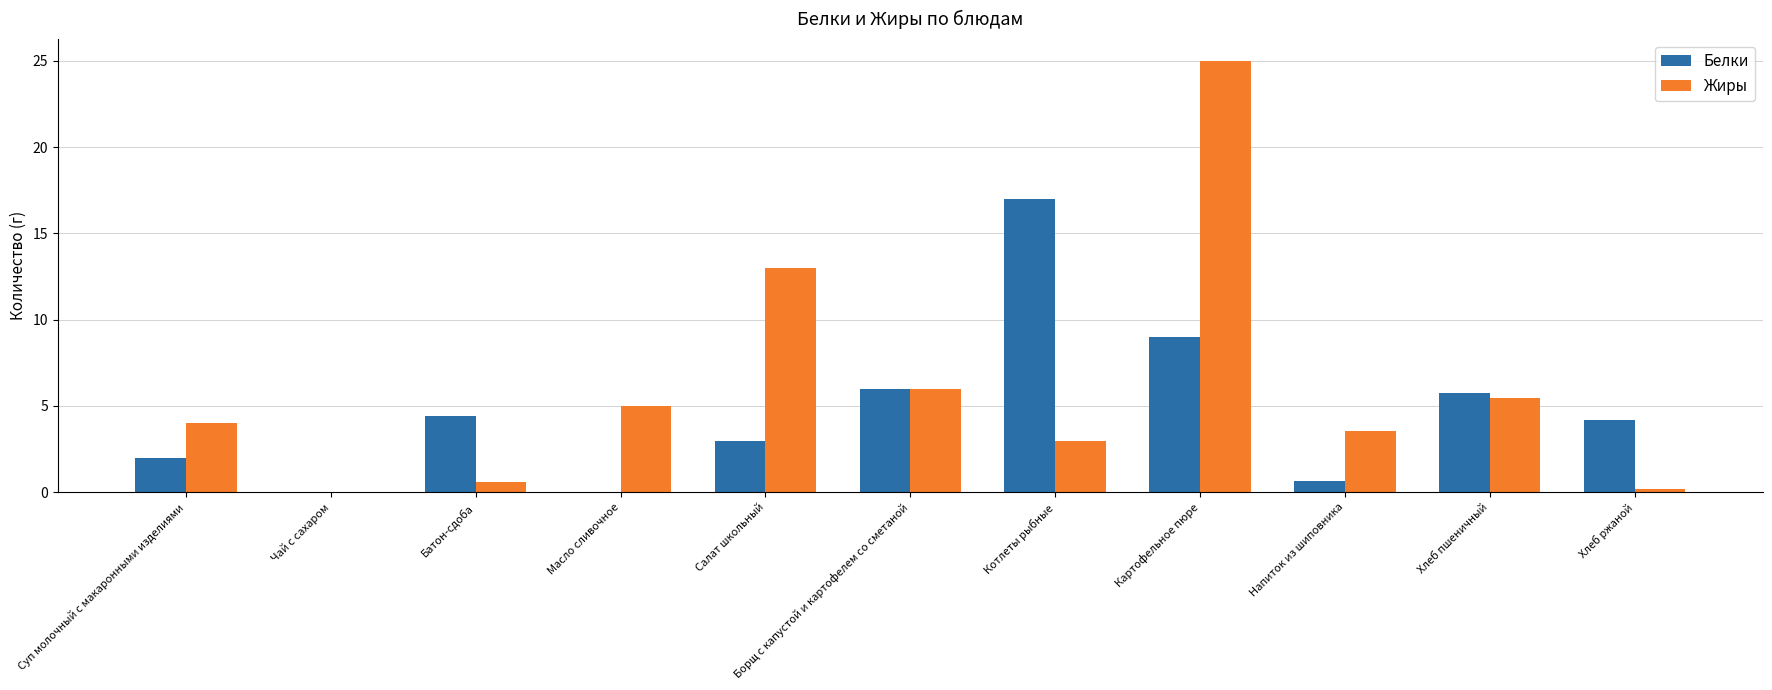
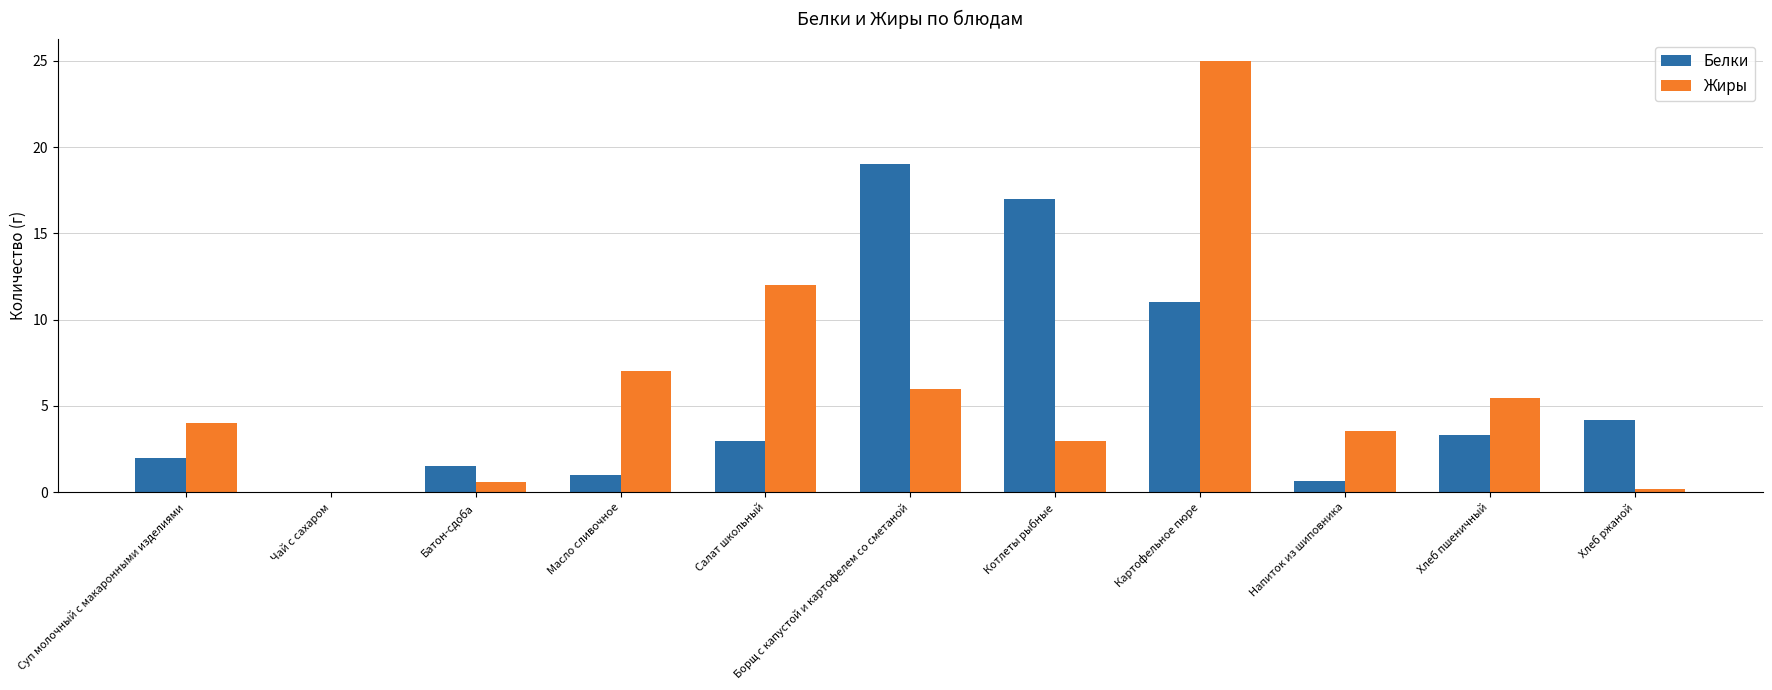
  {
    "Белки": {
      "Суп молочный с макаронными изделиями": 2.0,
      "Чай с сахаром": 0.0,
-     "Батон-сдоба": 4.4,
-     "Масло сливочное": 0,
+     "Батон-сдоба": 1.5,
+     "Масло сливочное": 1,
      "Салат школьный": 3.0,
-     "Борщ с капустой и картофелем со сметаной": 6,
+     "Борщ с капустой и картофелем со сметаной": 19,
      "Котлеты рыбные": 17.0,
-     "Картофельное пюре": 9,
+     "Картофельное пюре": 11,
      "Напиток из шиповника": 0.7,
-     "Хлеб пшеничный": 5.7,
+     "Хлеб пшеничный": 3.3,
      "Хлеб ржаной": 4.2
    },
    "Жиры": {
      "Суп молочный с макаронными изделиями": 4,
      "Чай с сахаром": 0,
      "Батон-сдоба": 0.6,
-     "Масло сливочное": 5,
-     "Салат школьный": 13,
+     "Масло сливочное": 7,
+     "Салат школьный": 12,
      "Борщ с капустой и картофелем со сметаной": 6,
      "Котлеты рыбные": 3,
      "Картофельное пюре": 25,
      "Напиток из шиповника": 3.5,
      "Хлеб пшеничный": 5.5,
      "Хлеб ржаной": 0.2
    }
  }
